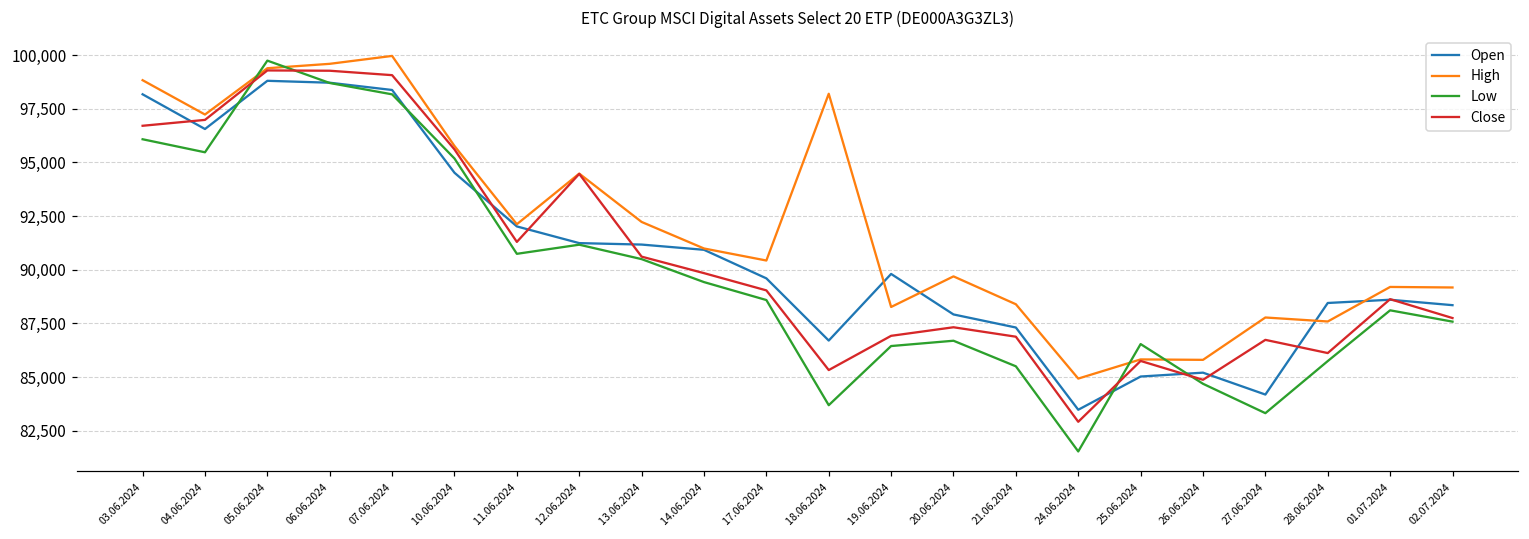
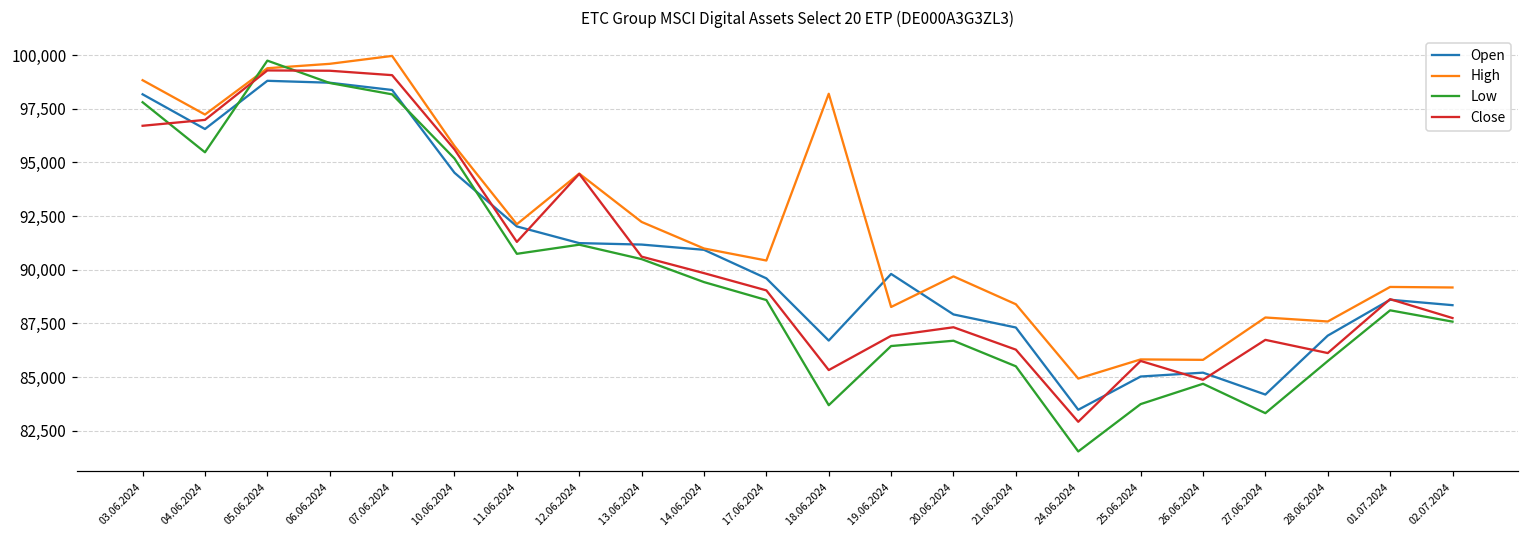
  {
    "Open": {
      "03.06.2024": "98,200",
      "04.06.2024": "96,600",
      "05.06.2024": "98,800",
      "07.06.2024": "98,400",
      "10.06.2024": "94,500",
      "13.06.2024": "91,200",
      "17.06.2024": "89,600",
      "18.06.2024": "86,700",
      "19.06.2024": "89,800",
      "20.06.2024": "87,900",
      "21.06.2024": "87,300",
      "24.06.2024": "83,500",
      "25.06.2024": "85,000",
      "26.06.2024": "85,200",
      "27.06.2024": "84,200",
-     "28.06.2024": "88,400",
+     "28.06.2024": "86,900",
      "02.07.2024": "88,300"
    },
    "High": {
      "03.06.2024": "98,800",
      "04.06.2024": "97,200",
      "06.06.2024": "99,600",
      "07.06.2024": "100,000",
      "10.06.2024": "95,800",
      "13.06.2024": "92,200",
      "17.06.2024": "90,400",
      "18.06.2024": "98,200",
      "19.06.2024": "88,300",
      "20.06.2024": "89,700",
      "21.06.2024": "88,400",
      "24.06.2024": "84,900",
      "26.06.2024": "85,800",
      "27.06.2024": "87,800",
      "28.06.2024": "87,600",
      "01.07.2024": "89,200",
      "02.07.2024": "89,200"
    },
    "Low": {
-     "03.06.2024": "96,100",
+     "03.06.2024": "97,800",
      "04.06.2024": "95,500",
      "05.06.2024": "99,700",
      "07.06.2024": "98,200",
      "10.06.2024": "95,200",
      "11.06.2024": "90,700",
      "14.06.2024": "89,400",
      "17.06.2024": "88,600",
      "18.06.2024": "83,700",
      "19.06.2024": "86,400",
      "20.06.2024": "86,700",
      "21.06.2024": "85,500",
      "24.06.2024": "81,500",
-     "25.06.2024": "86,500",
+     "25.06.2024": "83,700",
      "26.06.2024": "84,700",
      "27.06.2024": "83,300",
      "28.06.2024": "85,700",
      "01.07.2024": "88,100",
      "02.07.2024": "87,600"
    },
    "Close": {
      "03.06.2024": "96,700",
      "04.06.2024": "97,000",
      "06.06.2024": "99,300",
      "07.06.2024": "99,100",
      "10.06.2024": "95,600",
      "11.06.2024": "91,300",
      "14.06.2024": "89,800",
      "17.06.2024": "89,000",
      "18.06.2024": "85,300",
      "19.06.2024": "86,900",
      "20.06.2024": "87,300",
-     "21.06.2024": "86,900",
+     "21.06.2024": "86,300",
      "24.06.2024": "82,900",
      "26.06.2024": "84,900",
      "27.06.2024": "86,700",
      "28.06.2024": "86,100",
      "02.07.2024": "87,700"
    }
  }
